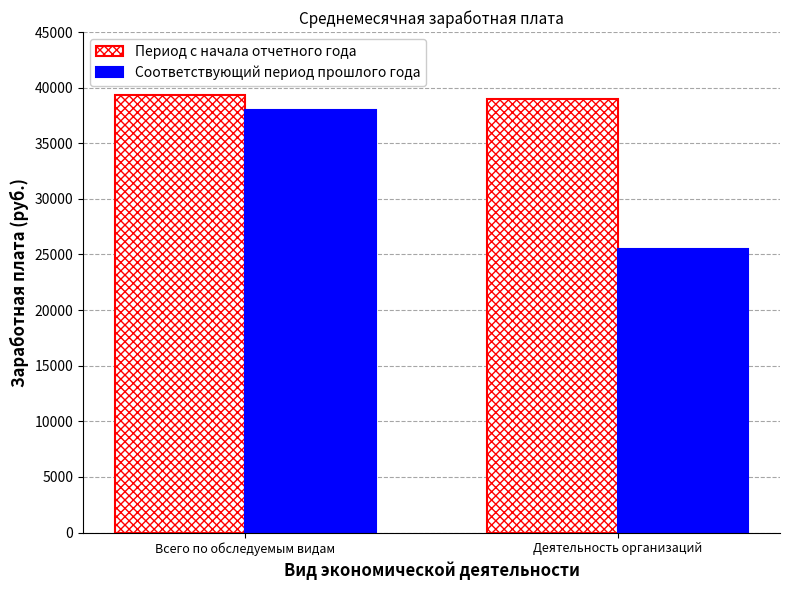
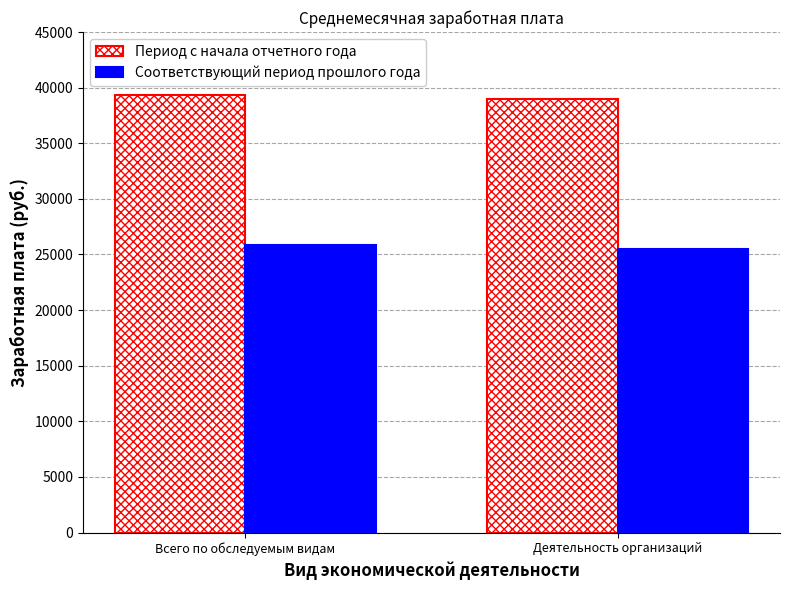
  {
    "Период с начала отчетного года": {
      "Всего по обследуемым видам": 39300,
      "Деятельность организаций": 39000
    },
    "Соответствующий период прошлого года": {
-     "Всего по обследуемым видам": 38000,
+     "Всего по обследуемым видам": 25900,
      "Деятельность организаций": 25500
    }
  }
